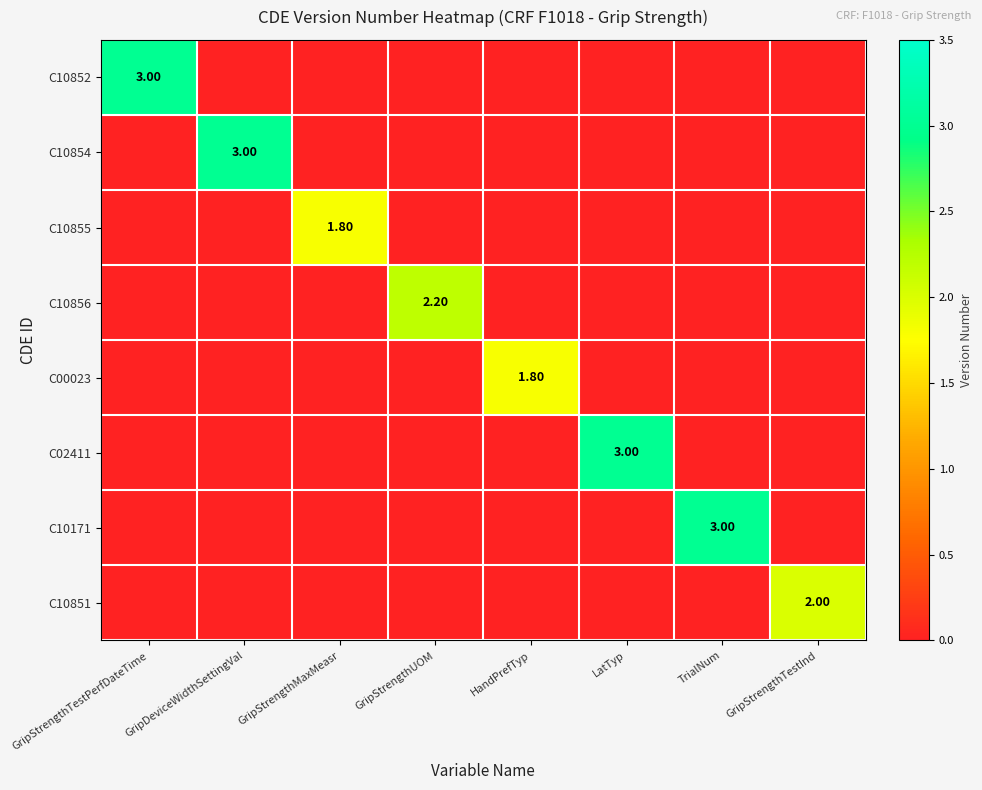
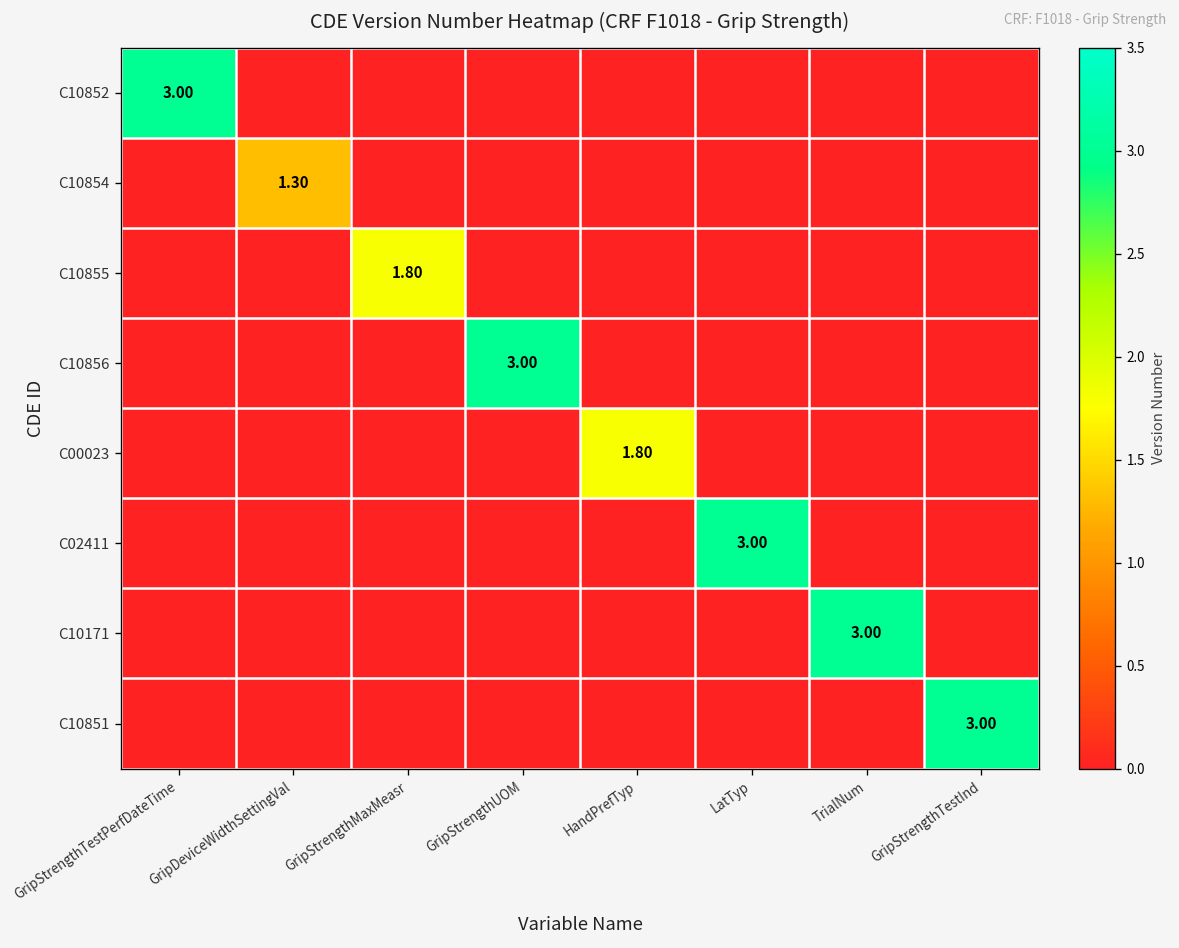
  {
    "C10852": {
      "GripStrengthTestPerfDateTime": 3.00
    },
    "C10854": {
-     "GripDeviceWidthSettingVal": 3.00
+     "GripDeviceWidthSettingVal": 1.30
    },
    "C10855": {
      "GripStrengthMaxMeasr": 1.80
    },
    "C10856": {
-     "GripStrengthUOM": 2.20
+     "GripStrengthUOM": 3.00
    },
    "C00023": {
      "HandPrefTyp": 1.80
    },
    "C02411": {
      "LatTyp": 3.00
    },
    "C10171": {
      "TrialNum": 3.00
    },
    "C10851": {
-     "GripStrengthTestInd": 2.00
+     "GripStrengthTestInd": 3.00
    }
  }
